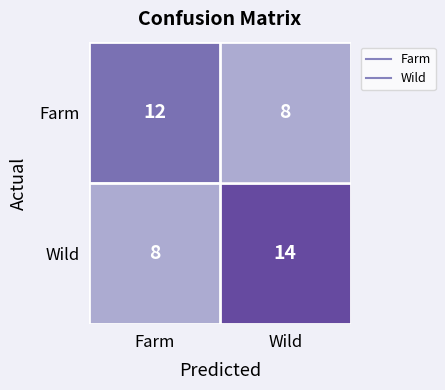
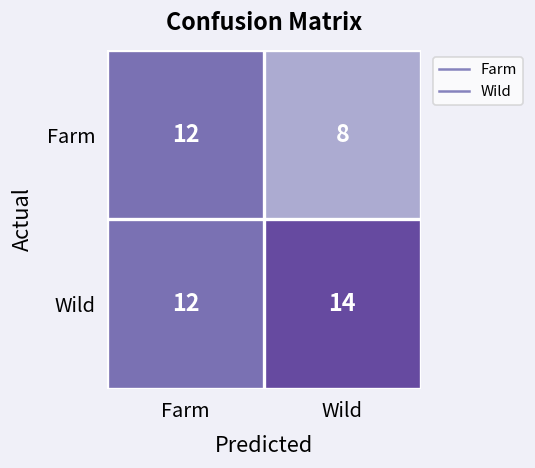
  {
    "Farm": {
      "Farm": 12,
      "Wild": 8
    },
    "Wild": {
-     "Farm": 8,
+     "Farm": 12,
      "Wild": 14
    }
  }
